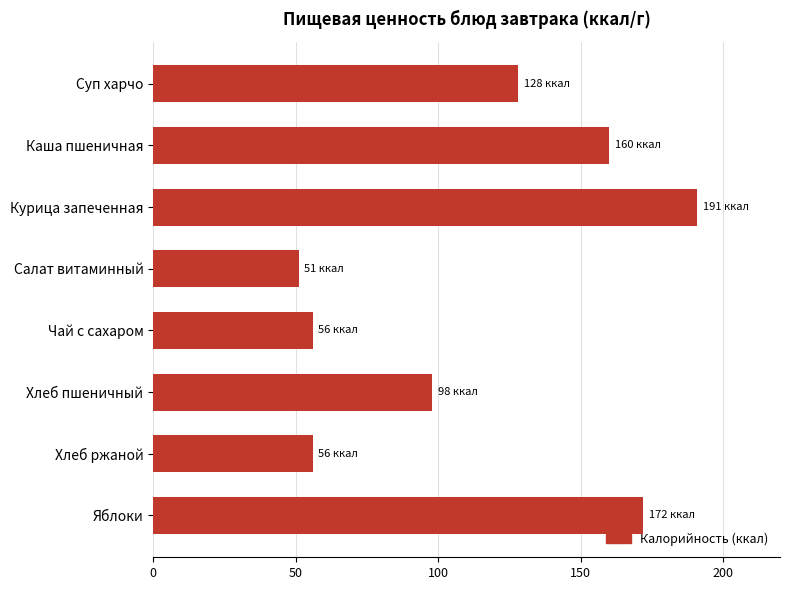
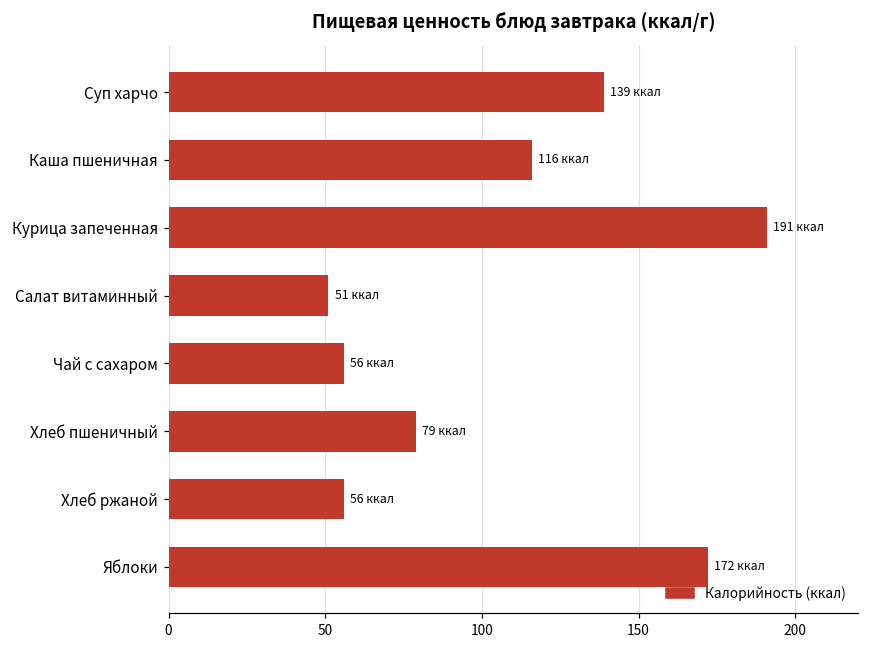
  {
-   "Суп харчо": 128,
-   "Каша пшеничная": 160,
+   "Суп харчо": 139,
+   "Каша пшеничная": 116,
    "Курица запеченная": 191,
    "Салат витаминный": 51,
    "Чай с сахаром": 56,
-   "Хлеб пшеничный": 98,
+   "Хлеб пшеничный": 79,
    "Хлеб ржаной": 56,
    "Яблоки": 172
  }
